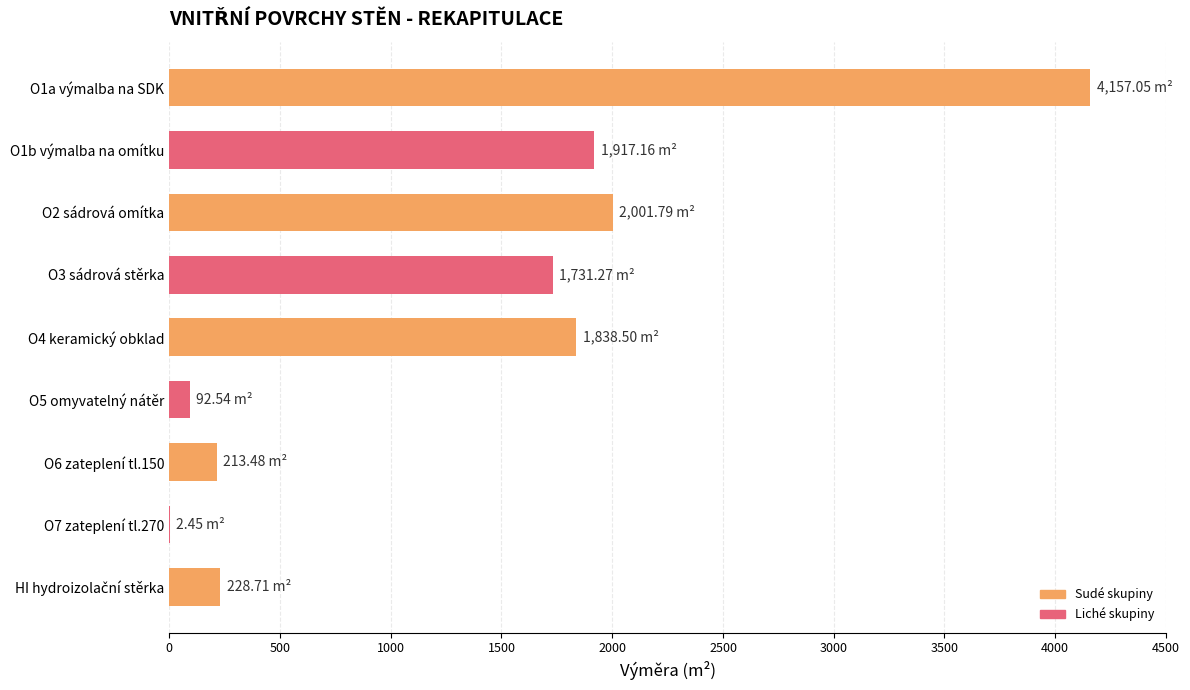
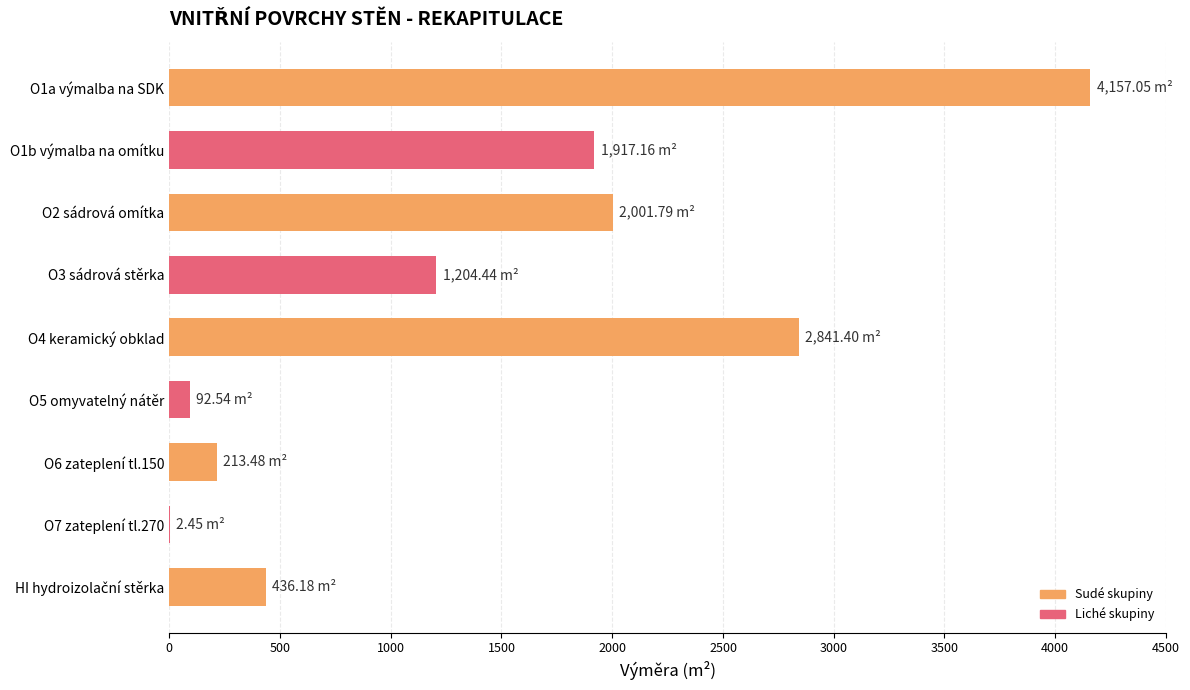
  {
    "O1a výmalba na SDK": "4,157.05",
    "O1b výmalba na omítku": "1,917.16",
    "O2 sádrová omítka": "2,001.79",
-   "O3 sádrová stěrka": "1,731.27",
-   "O4 keramický obklad": "1,838.50",
+   "O3 sádrová stěrka": "1,204.44",
+   "O4 keramický obklad": "2,841.40",
    "O5 omyvatelný nátěr": "92.54",
    "O6 zateplení tl.150": "213.48",
    "O7 zateplení tl.270": "2.45",
-   "HI hydroizolační stěrka": "228.71"
+   "HI hydroizolační stěrka": "436.18"
  }
